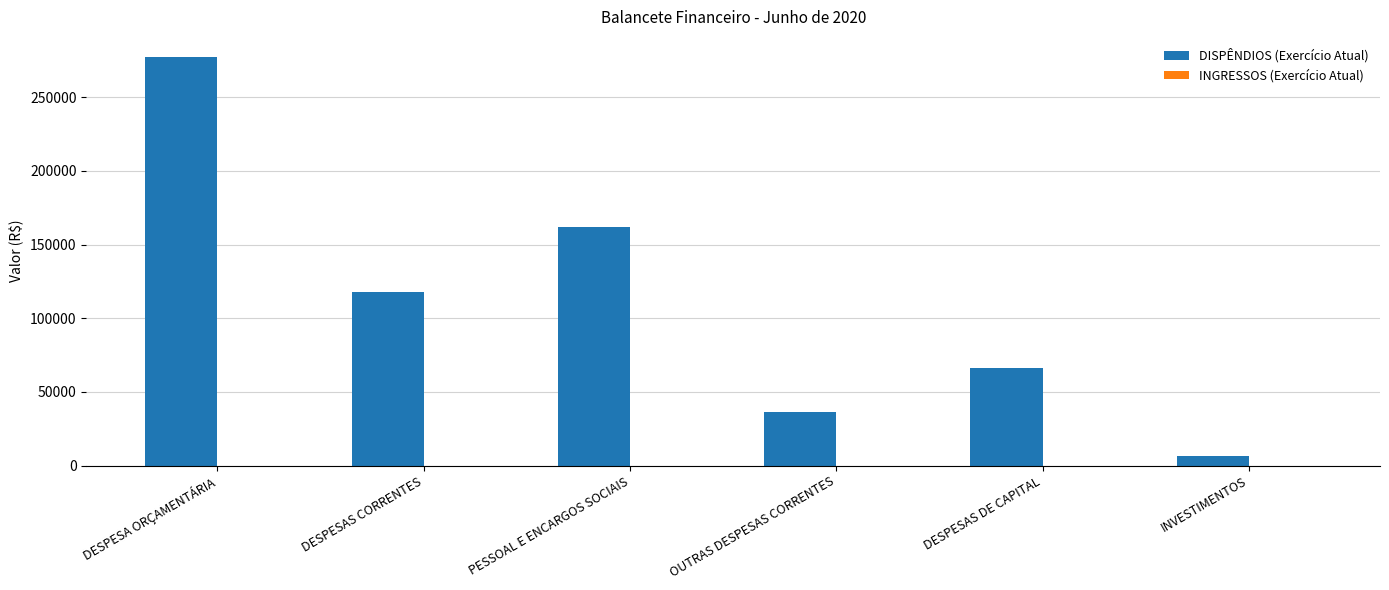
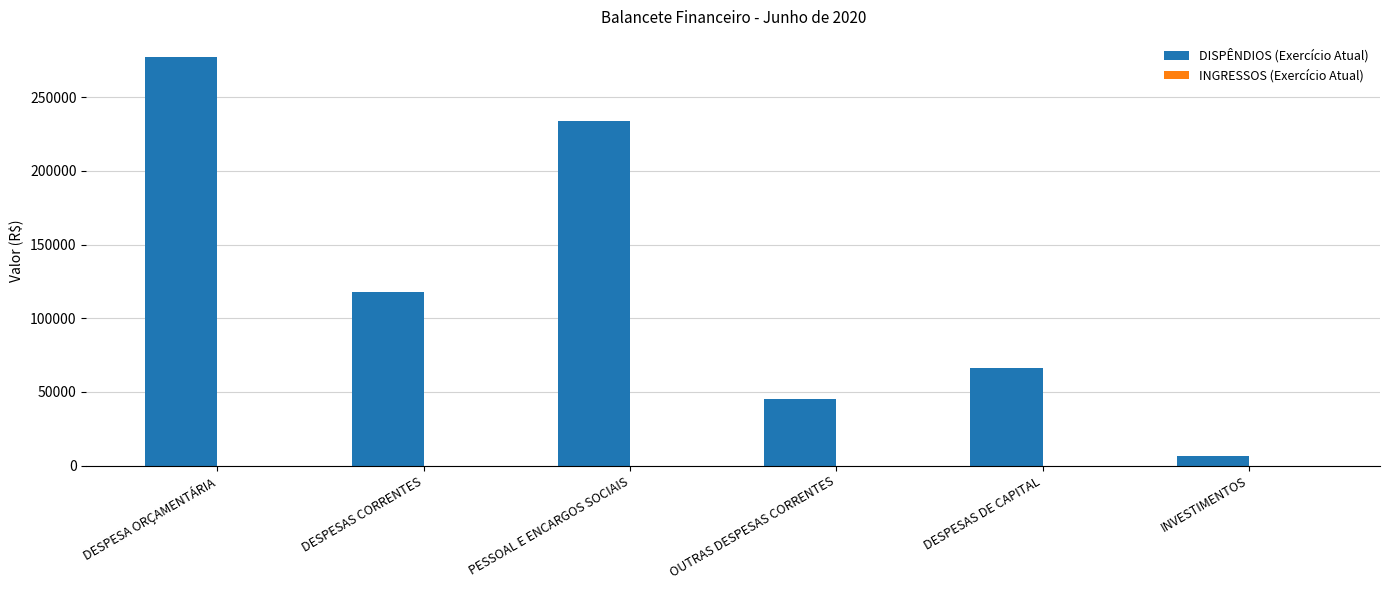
  {
    "DISPÊNDIOS (Exercício Atual)": {
      "DESPESA ORÇAMENTÁRIA": 277000,
      "DESPESAS CORRENTES": 118000,
-     "PESSOAL E ENCARGOS SOCIAIS": 162000,
-     "OUTRAS DESPESAS CORRENTES": 36000,
+     "PESSOAL E ENCARGOS SOCIAIS": 234000,
+     "OUTRAS DESPESAS CORRENTES": 45000,
      "DESPESAS DE CAPITAL": 66000,
      "INVESTIMENTOS": 7000
    },
    "INGRESSOS (Exercício Atual)": {
      "DESPESA ORÇAMENTÁRIA": 0,
      "DESPESAS CORRENTES": 0,
      "PESSOAL E ENCARGOS SOCIAIS": 0,
      "OUTRAS DESPESAS CORRENTES": 0,
      "DESPESAS DE CAPITAL": 0,
      "INVESTIMENTOS": 0
    }
  }
